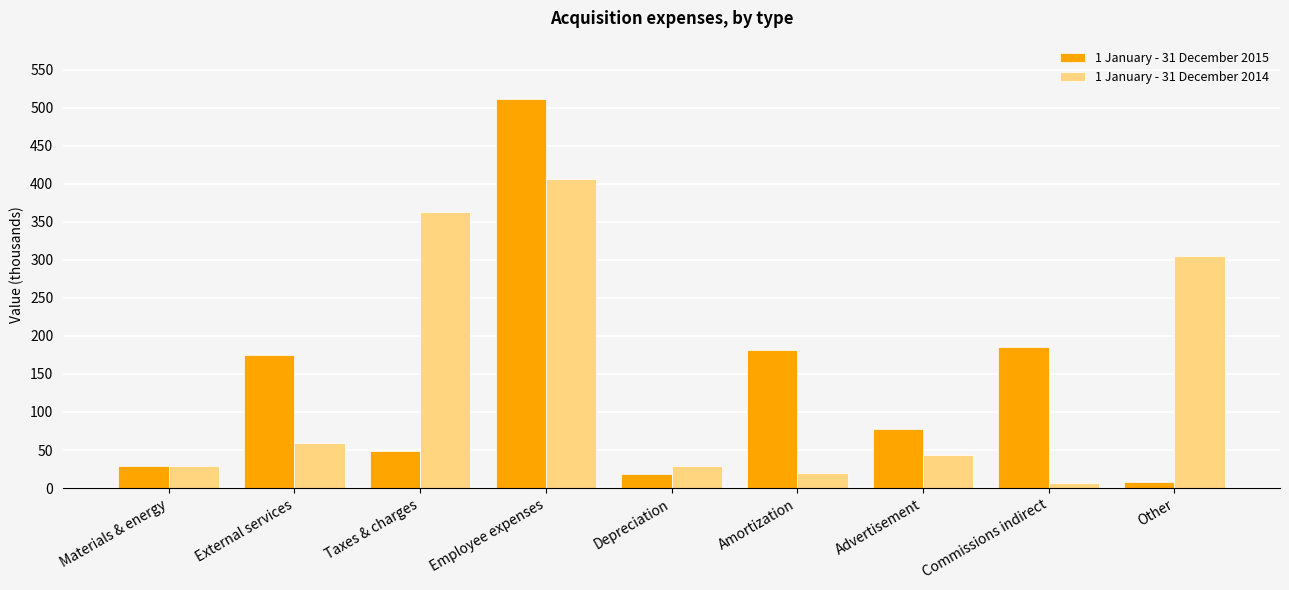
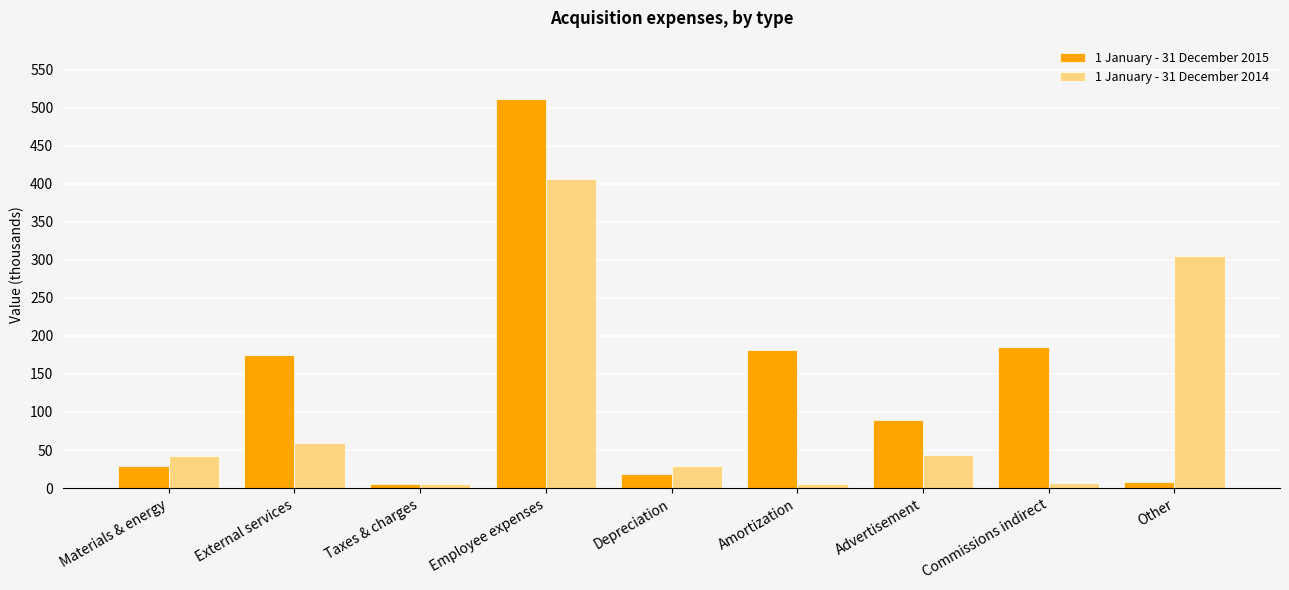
  {
    "1 January - 31 December 2015": {
      "Materials & energy": 30,
      "External services": 180,
-     "Taxes & charges": 50,
+     "Taxes & charges": 10,
      "Employee expenses": 510,
      "Depreciation": 20,
      "Amortization": 180,
-     "Advertisement": 80,
+     "Advertisement": 90,
      "Commissions indirect": 190,
      "Other": 10
    },
    "1 January - 31 December 2014": {
-     "Materials & energy": 30,
+     "Materials & energy": 40,
      "External services": 60,
-     "Taxes & charges": 360,
+     "Taxes & charges": 10,
      "Employee expenses": 410,
      "Depreciation": 30,
-     "Amortization": 20,
+     "Amortization": 10,
      "Advertisement": 40,
      "Commissions indirect": 10,
      "Other": 310
    }
  }
